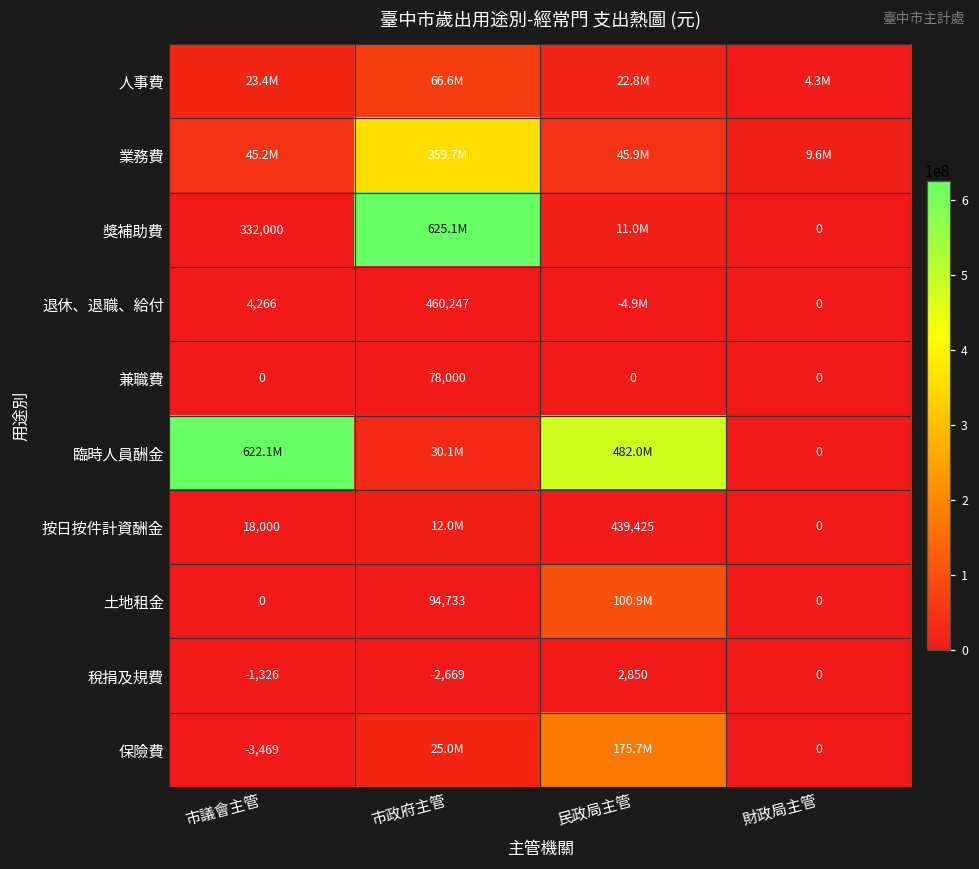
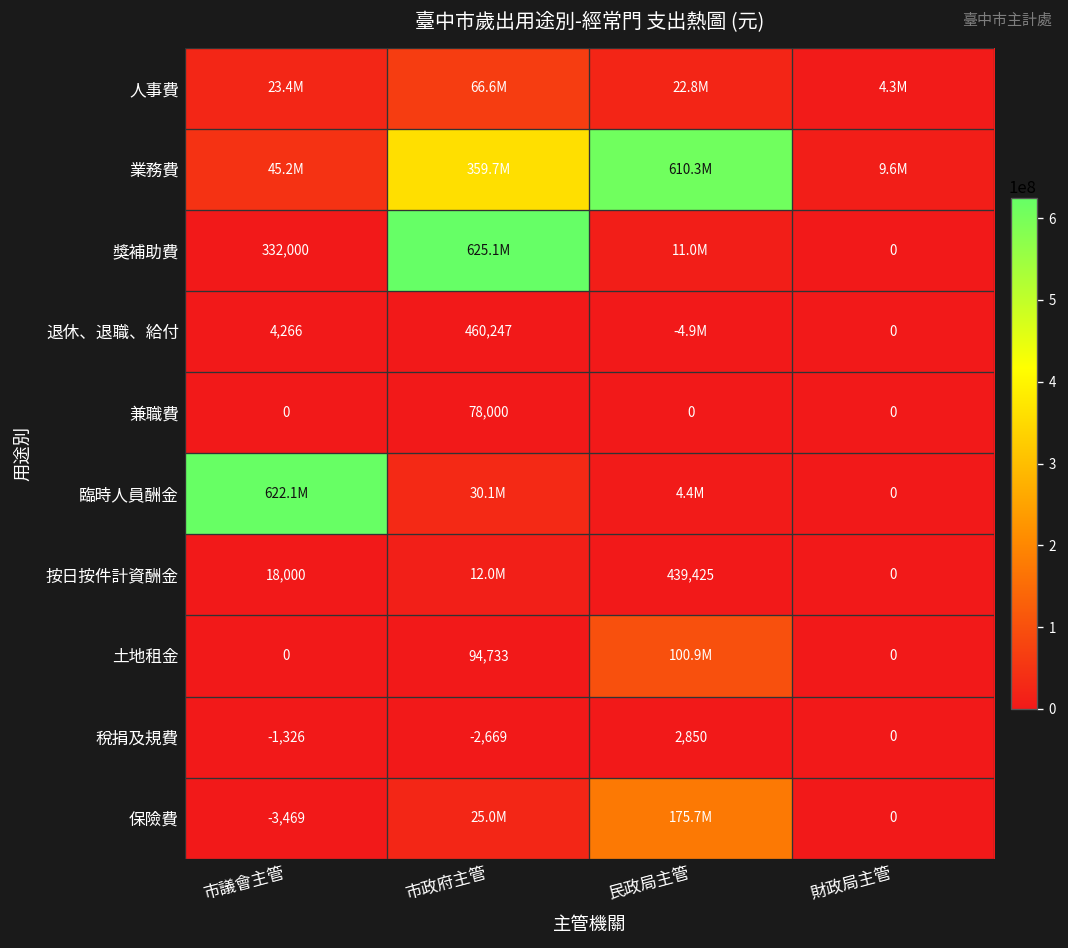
  {
    "人事費": {
      "市議會主管": "23.4M",
      "市政府主管": "66.6M",
      "民政局主管": "22.8M",
      "財政局主管": "4.3M"
    },
    "業務費": {
      "市議會主管": "45.2M",
      "市政府主管": "359.7M",
-     "民政局主管": "45.9M",
+     "民政局主管": "610.3M",
      "財政局主管": "9.6M"
    },
    "獎補助費": {
      "市議會主管": "332,000",
      "市政府主管": "625.1M",
      "民政局主管": "11.0M",
      "財政局主管": "0"
    },
    "退休、退職、給付": {
      "市議會主管": "4,266",
      "市政府主管": "460,247",
      "民政局主管": "-4.9M",
      "財政局主管": "0"
    },
    "兼職費": {
      "市議會主管": "0",
      "市政府主管": "78,000",
      "民政局主管": "0",
      "財政局主管": "0"
    },
    "臨時人員酬金": {
      "市議會主管": "622.1M",
      "市政府主管": "30.1M",
-     "民政局主管": "482.0M",
+     "民政局主管": "4.4M",
      "財政局主管": "0"
    },
    "按日按件計資酬金": {
      "市議會主管": "18,000",
      "市政府主管": "12.0M",
      "民政局主管": "439,425",
      "財政局主管": "0"
    },
    "土地租金": {
      "市議會主管": "0",
      "市政府主管": "94,733",
      "民政局主管": "100.9M",
      "財政局主管": "0"
    },
    "稅捐及規費": {
      "市議會主管": "-1,326",
      "市政府主管": "-2,669",
      "民政局主管": "2,850",
      "財政局主管": "0"
    },
    "保險費": {
      "市議會主管": "-3,469",
      "市政府主管": "25.0M",
      "民政局主管": "175.7M",
      "財政局主管": "0"
    }
  }
